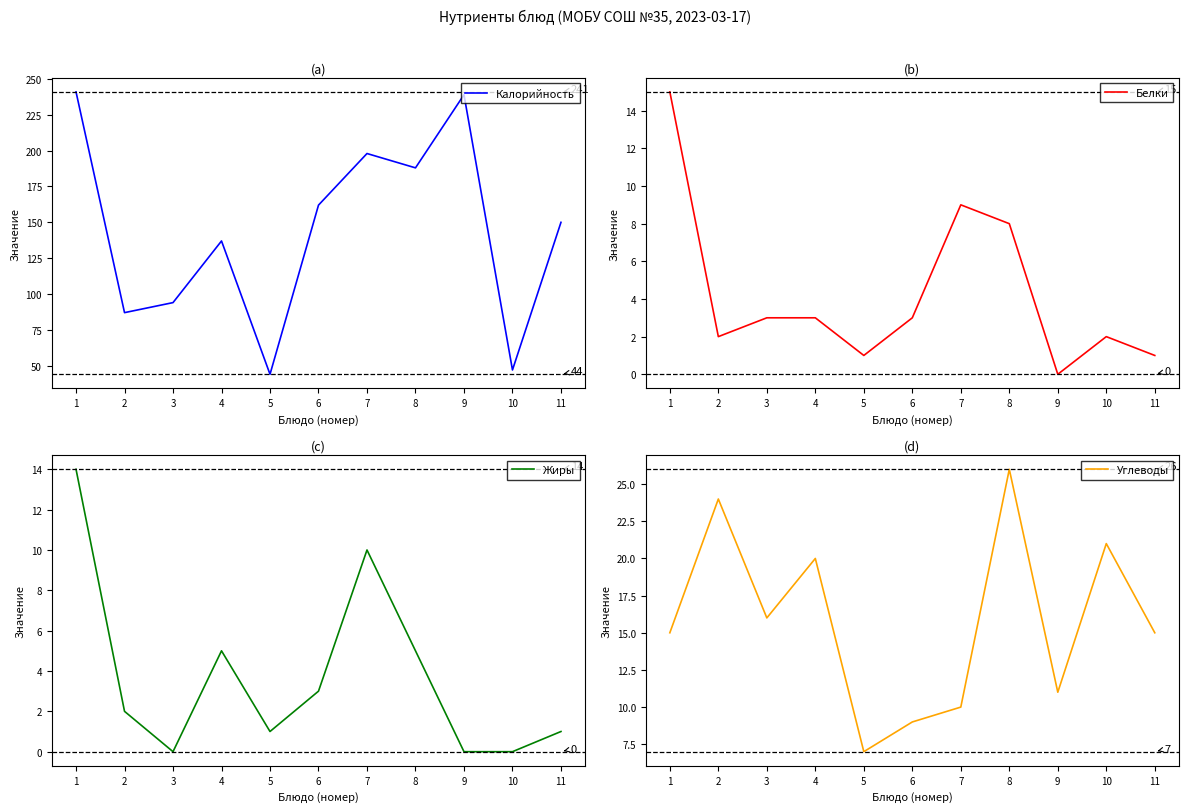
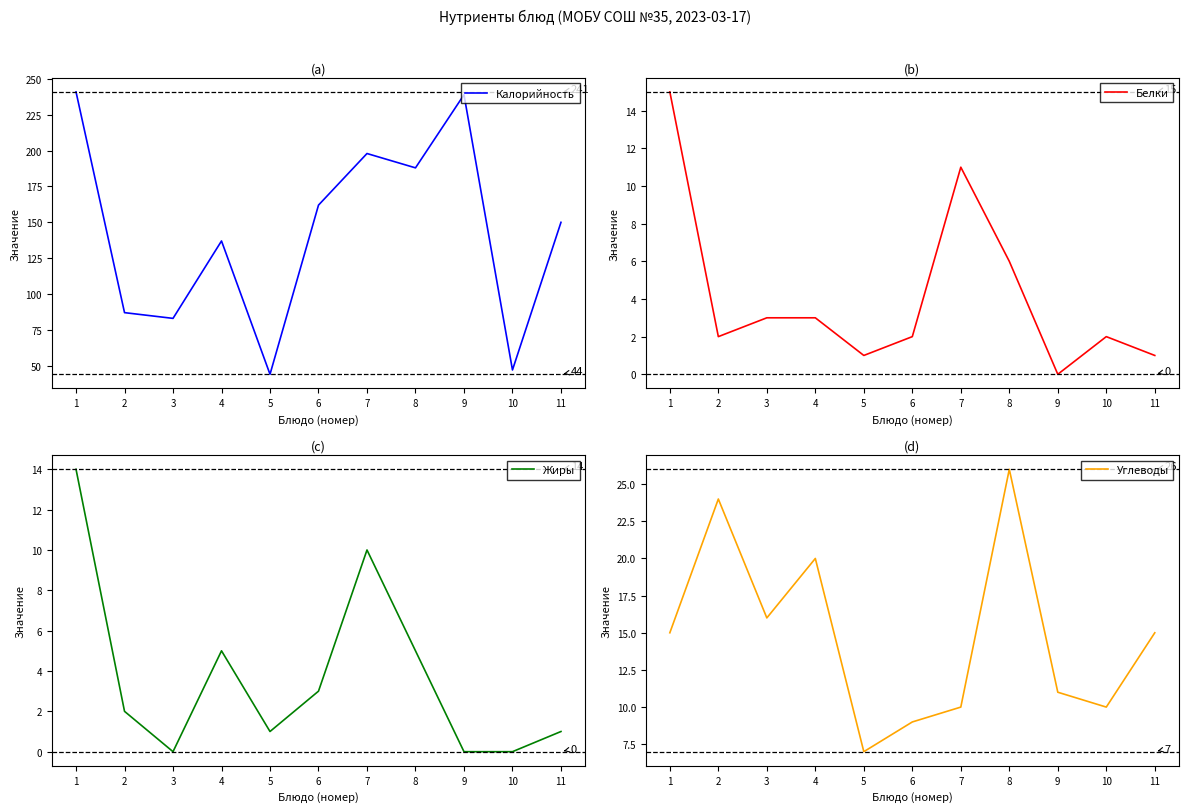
  {
    "(a)": {
      "1": 241,
      "2": 87,
-     "3": 94,
+     "3": 83,
      "4": 137,
      "5": 44,
      "6": 162,
      "7": 198,
      "8": 188,
      "10": 47,
      "11": 150
    },
    "(b)": {
      "1": 15,
      "2": 2,
      "3": 3,
      "4": 3,
      "5": 1,
-     "6": 3,
-     "7": 9,
-     "8": 8,
+     "6": 2,
+     "7": 11,
+     "8": 6,
      "9": 0,
      "10": 2
    },
    "(c)": {
      "1": 14.0,
      "2": 2.0,
      "3": 0.0,
      "4": 5.0,
      "5": 1.0,
      "6": 3.0,
      "7": 10.0,
      "8": 5.0,
      "9": 0.0,
      "10": 0.0
    },
    "(d)": {
      "1": 15,
      "2": 24,
      "3": 16,
      "4": 20,
      "5": 7,
      "6": 9,
      "7": 10,
      "8": 26,
      "9": 11,
-     "10": 21,
+     "10": 10,
      "11": 15
    }
  }
